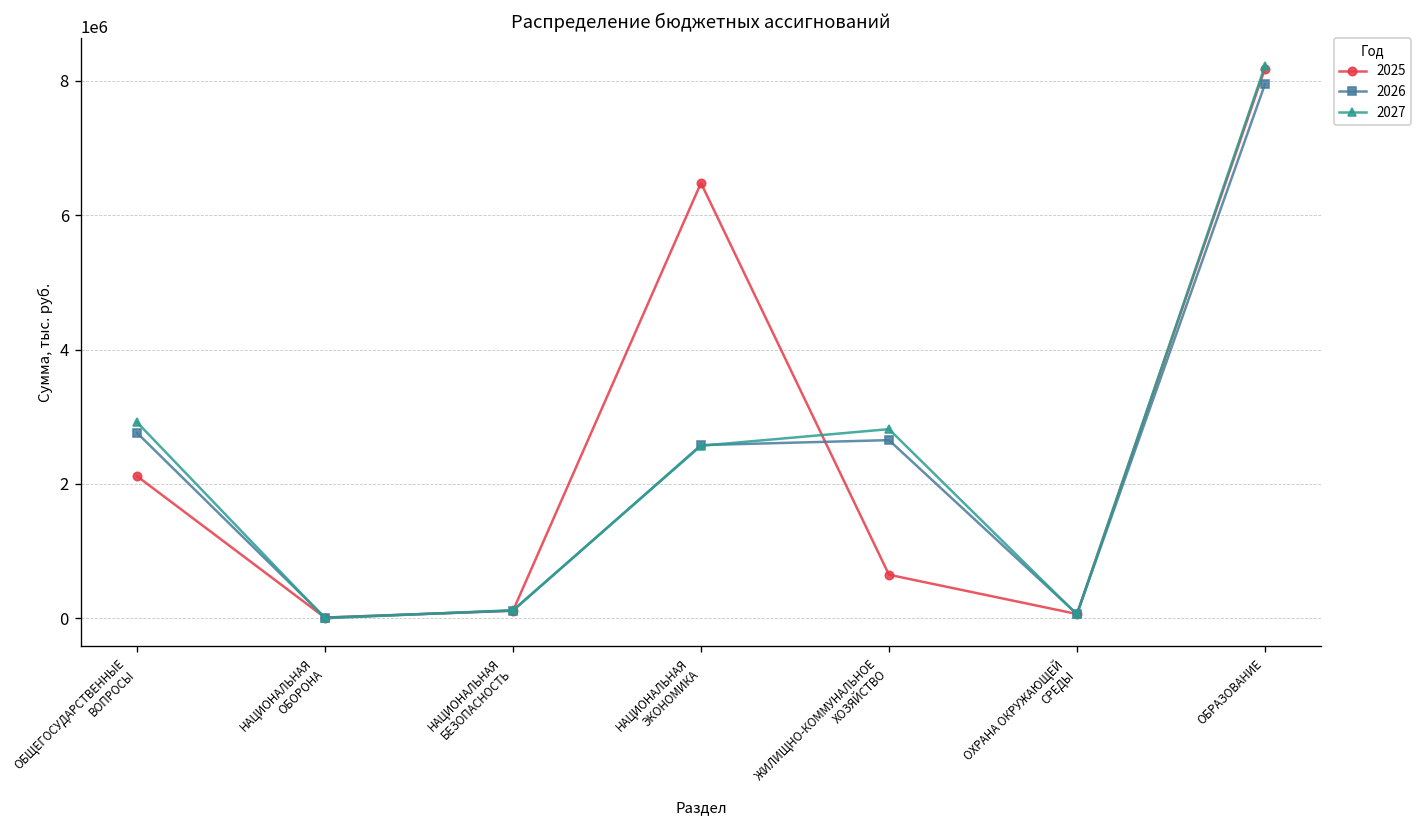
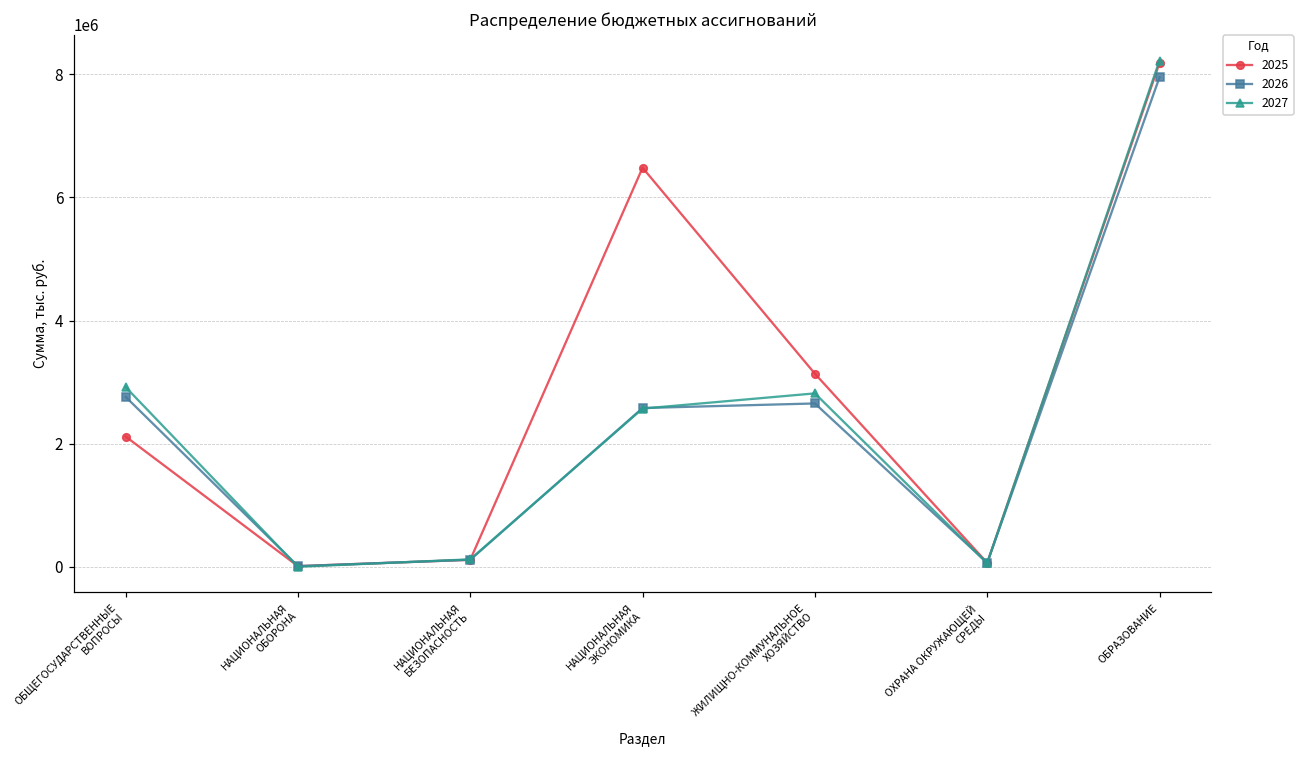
  {
    "2025": {
      "ОБЩЕГОСУДАРСТВЕННЫЕ ВОПРОСЫ": 2100000,
      "НАЦИОНАЛЬНАЯ ЭКОНОМИКА": 6500000,
-     "ЖИЛИЩНО-КОММУНАЛЬНОЕ ХОЗЯЙСТВО": 600000
+     "ЖИЛИЩНО-КОММУНАЛЬНОЕ ХОЗЯЙСТВО": 3100000
    }
  }
